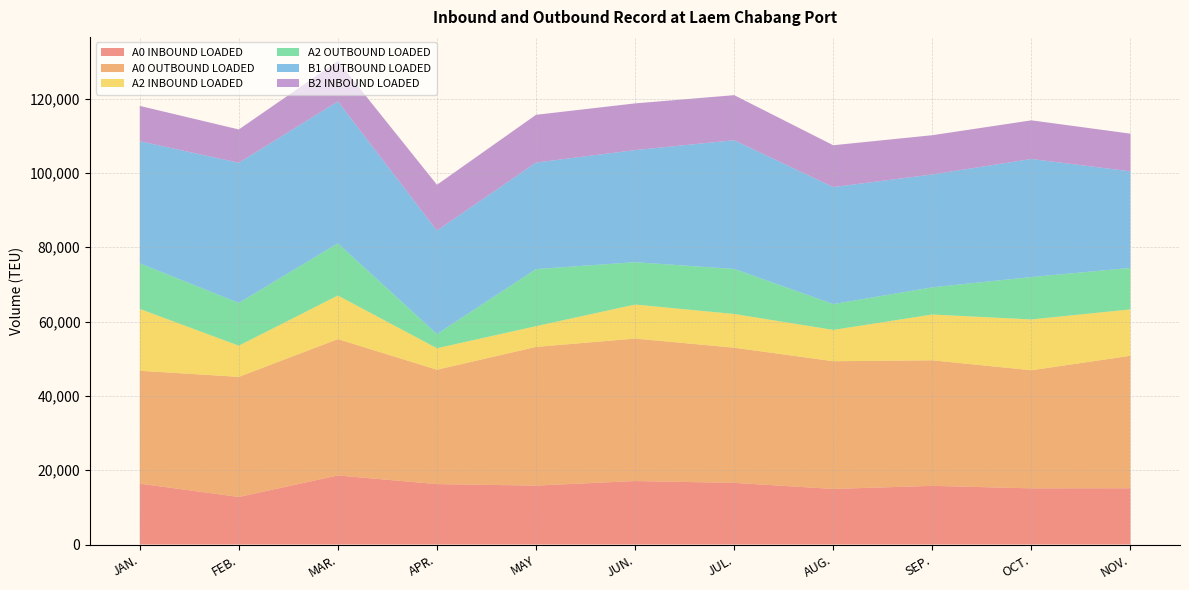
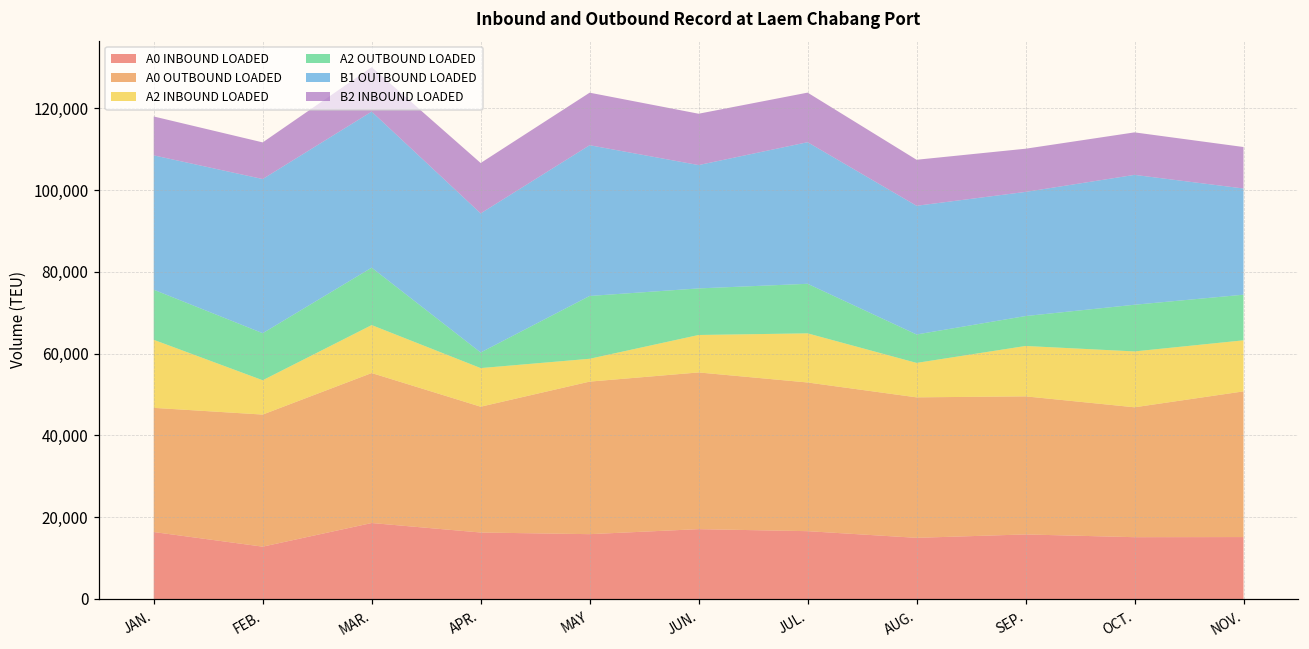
  {
    "A2 INBOUND LOADED": {
      "JAN.": "17,000",
      "FEB.": "8,000",
      "MAR.": "12,000",
-     "APR.": "6,000",
+     "APR.": "9,000",
      "MAY": "6,000",
      "JUN.": "9,000",
-     "JUL.": "9,000",
+     "JUL.": "12,000",
      "AUG.": "8,000",
      "SEP.": "12,000",
      "OCT.": "14,000",
      "NOV.": "12,000"
    },
    "A2 OUTBOUND LOADED": {
      "JAN.": "12,000",
      "FEB.": "12,000",
      "MAR.": "14,000",
      "APR.": "4,000",
      "MAY": "15,000",
      "JUN.": "11,000",
      "JUL.": "12,000",
      "AUG.": "7,000",
      "SEP.": "7,000",
      "OCT.": "11,000",
      "NOV.": "11,000"
    },
    "B1 OUTBOUND LOADED": {
      "JAN.": "33,000",
      "FEB.": "38,000",
      "MAR.": "38,000",
-     "APR.": "28,000",
-     "MAY": "29,000",
+     "APR.": "34,000",
+     "MAY": "37,000",
      "JUN.": "30,000",
      "JUL.": "35,000",
      "AUG.": "31,000",
      "SEP.": "30,000",
      "OCT.": "32,000",
      "NOV.": "26,000"
    },
    "B2 INBOUND LOADED": {
      "JAN.": "10,000",
      "FEB.": "9,000",
      "APR.": "12,000",
      "MAY": "13,000",
      "JUN.": "13,000",
      "JUL.": "12,000",
      "AUG.": "11,000",
      "SEP.": "11,000",
      "OCT.": "10,000",
      "NOV.": "10,000"
    }
  }
